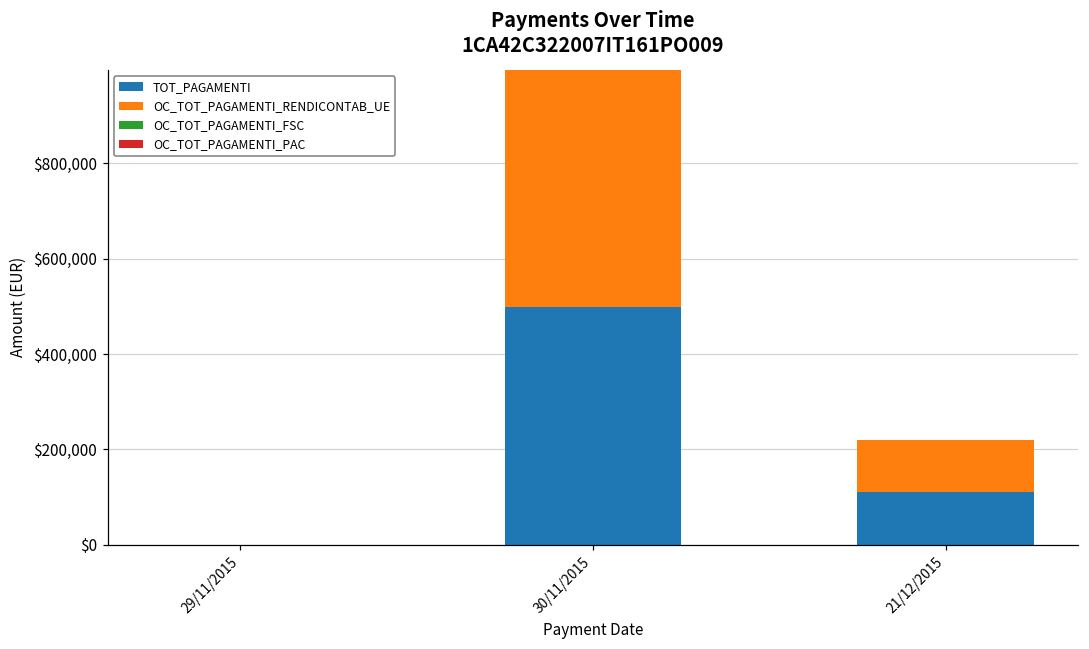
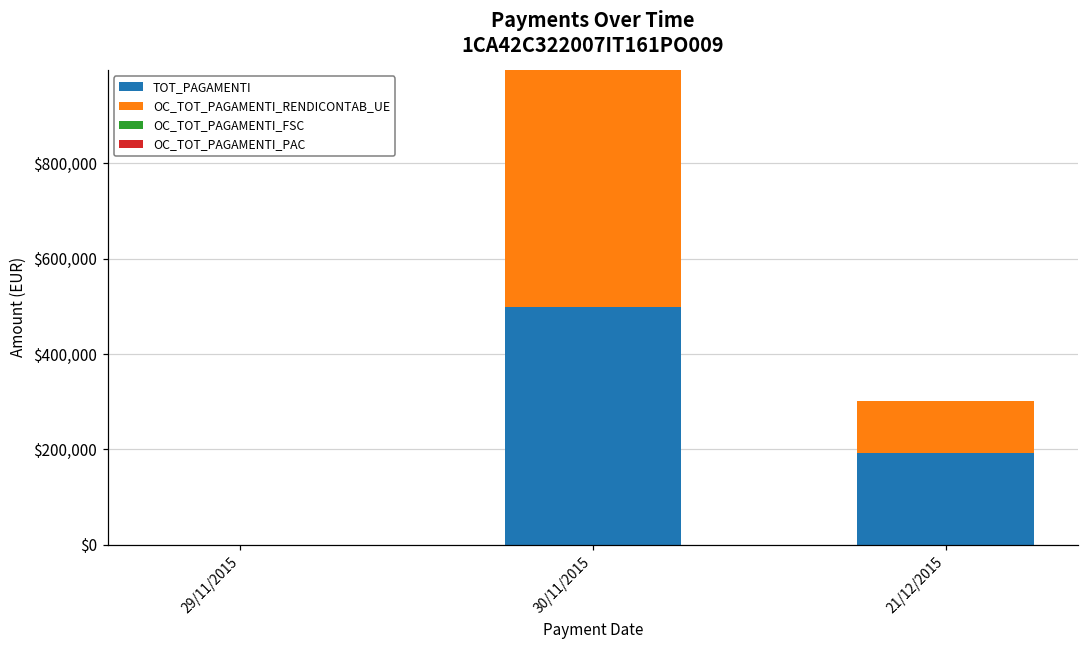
  {
    "TOT_PAGAMENTI": {
      "29/11/2015": "$0",
      "30/11/2015": "$500,000",
-     "21/12/2015": "$110,000"
+     "21/12/2015": "$190,000"
    },
    "OC_TOT_PAGAMENTI_PAC": {
      "29/11/2015": "$0"
    }
  }
